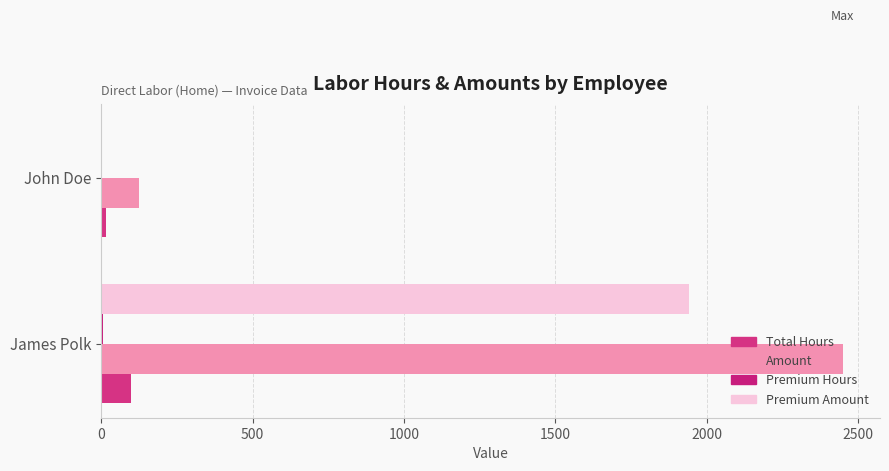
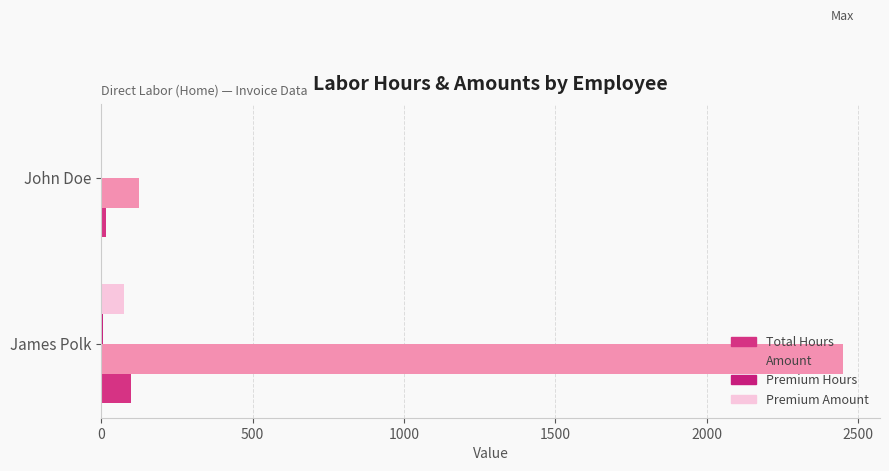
  {
    "Amount": {
      "John Doe": 120,
      "James Polk": 2450
    },
    "Premium Amount": {
      "John Doe": 0,
-     "James Polk": 1940
+     "James Polk": 80
    }
  }
